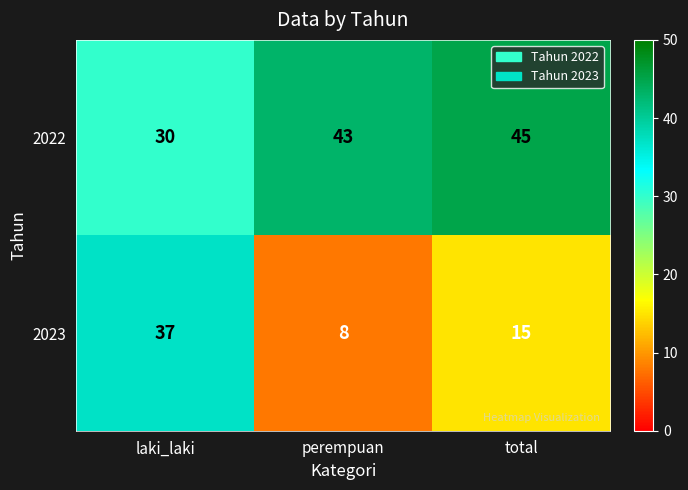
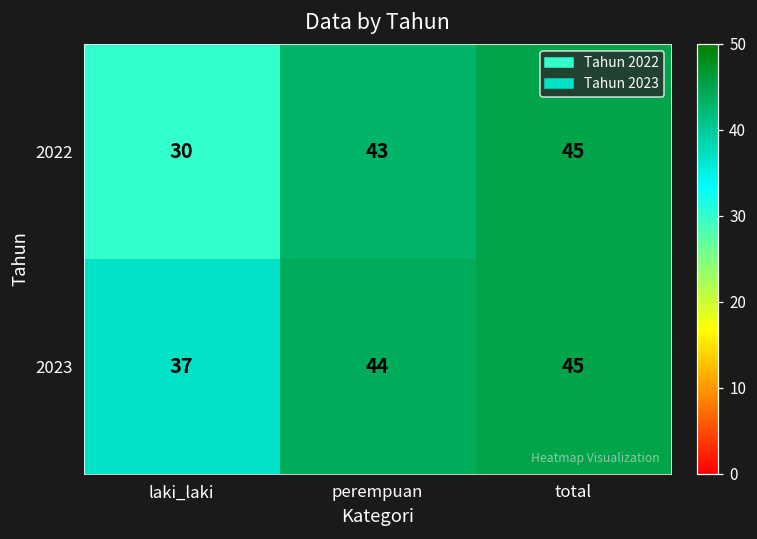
  {
    "2022": {
      "laki_laki": 30,
      "perempuan": 43,
      "total": 45
    },
    "2023": {
      "laki_laki": 37,
-     "perempuan": 8,
-     "total": 15
+     "perempuan": 44,
+     "total": 45
    }
  }
